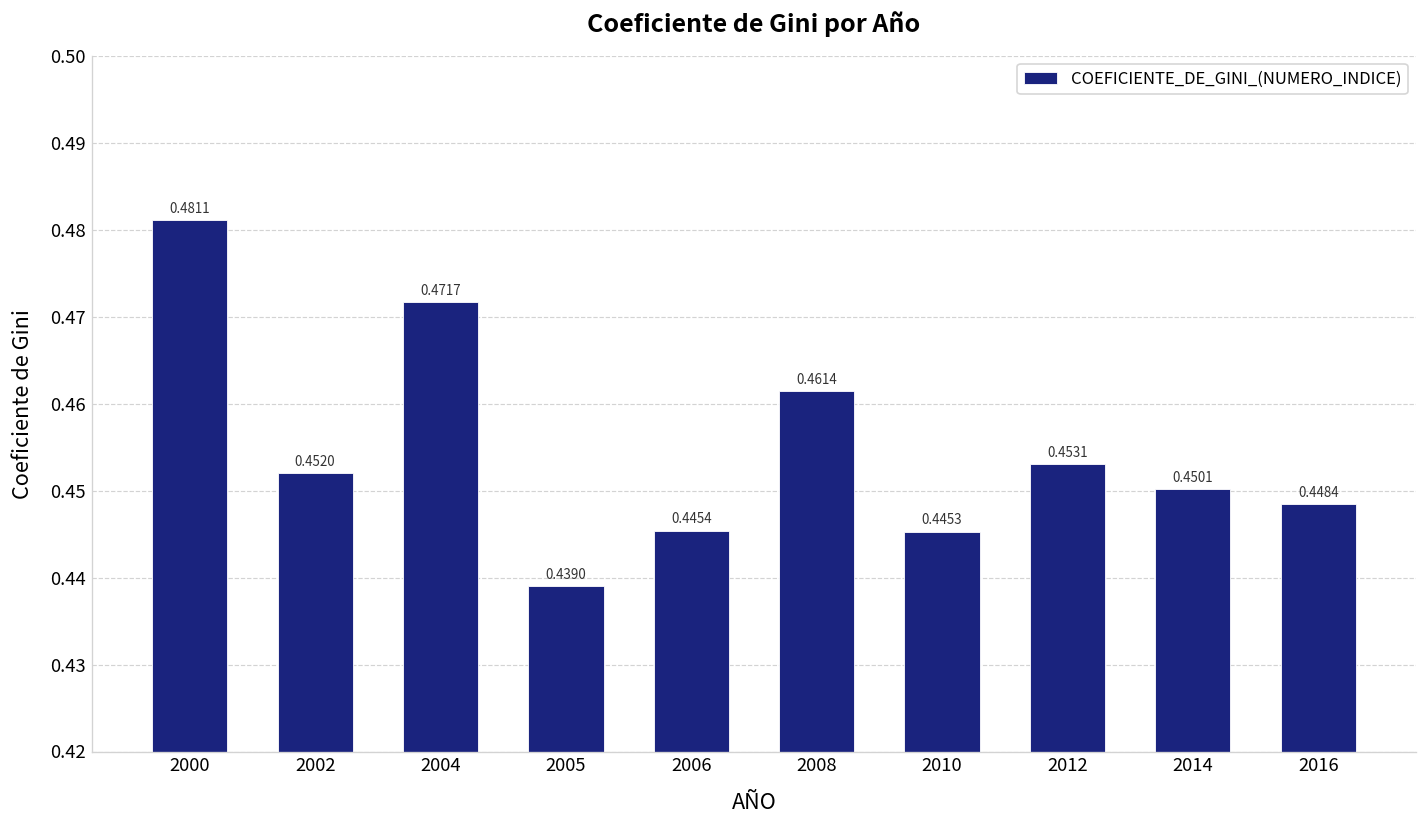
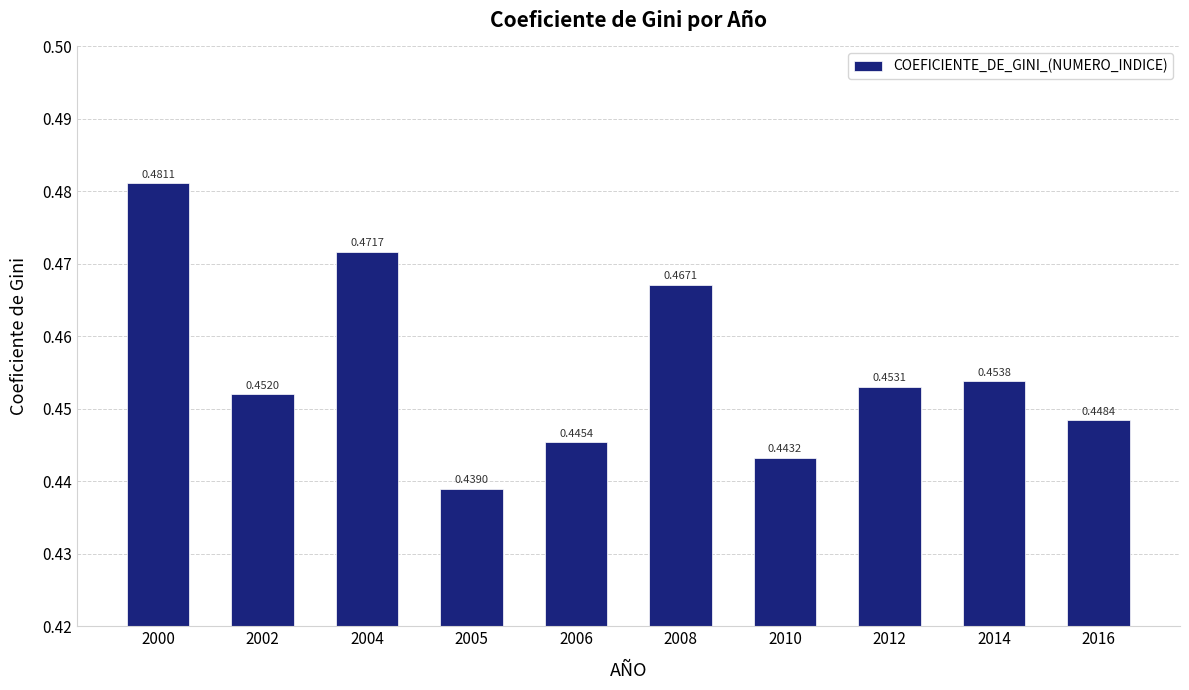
  {
    "2000": 0.4811,
    "2002": 0.4520,
    "2004": 0.4717,
    "2005": 0.4390,
    "2006": 0.4454,
-   "2008": 0.4614,
-   "2010": 0.4453,
+   "2008": 0.4671,
+   "2010": 0.4432,
    "2012": 0.4531,
-   "2014": 0.4501,
+   "2014": 0.4538,
    "2016": 0.4484
  }
